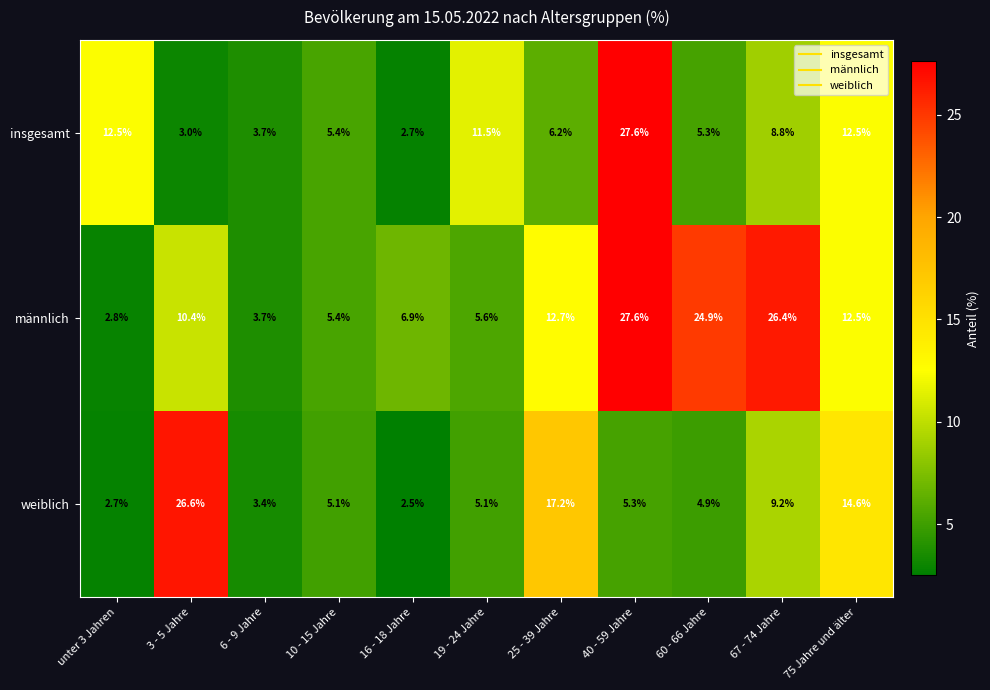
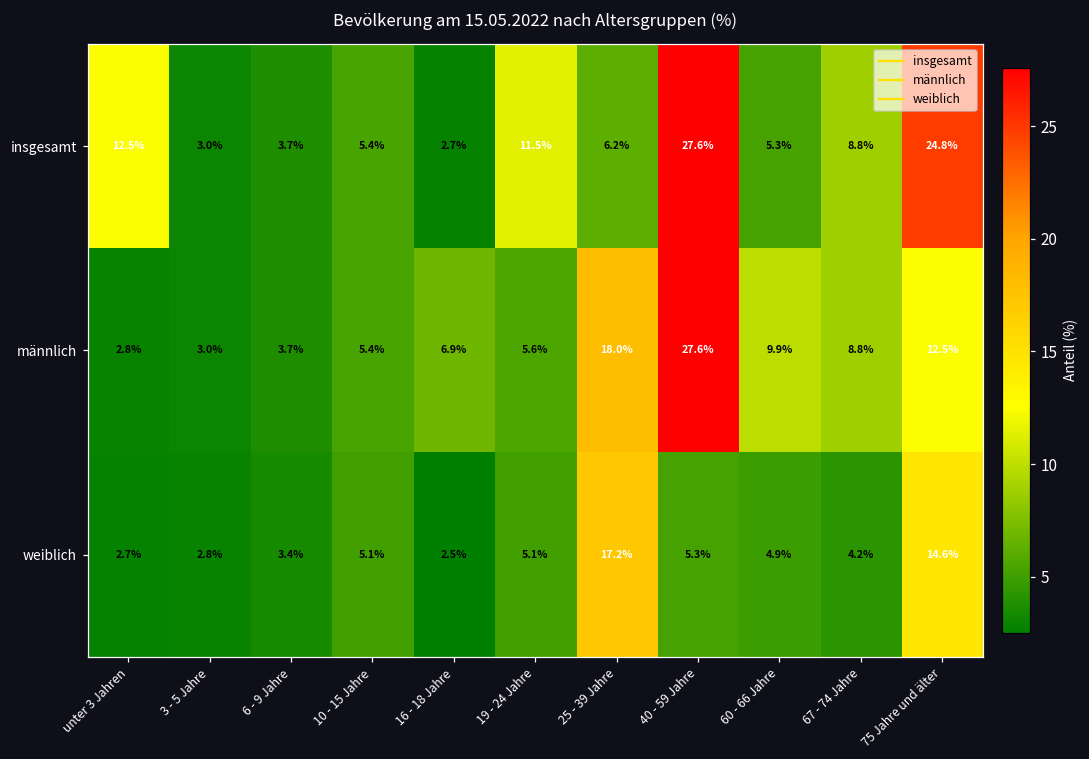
  {
    "insgesamt": {
      "unter 3 Jahren": "12.5%",
      "3 - 5 Jahre": "3.0%",
      "6 - 9 Jahre": "3.7%",
      "10 - 15 Jahre": "5.4%",
      "16 - 18 Jahre": "2.7%",
      "19 - 24 Jahre": "11.5%",
      "25 - 39 Jahre": "6.2%",
      "40 - 59 Jahre": "27.6%",
      "60 - 66 Jahre": "5.3%",
      "67 - 74 Jahre": "8.8%",
-     "75 Jahre und älter": "12.5%"
+     "75 Jahre und älter": "24.8%"
    },
    "männlich": {
      "unter 3 Jahren": "2.8%",
-     "3 - 5 Jahre": "10.4%",
+     "3 - 5 Jahre": "3.0%",
      "6 - 9 Jahre": "3.7%",
      "10 - 15 Jahre": "5.4%",
      "16 - 18 Jahre": "6.9%",
      "19 - 24 Jahre": "5.6%",
-     "25 - 39 Jahre": "12.7%",
+     "25 - 39 Jahre": "18.0%",
      "40 - 59 Jahre": "27.6%",
-     "60 - 66 Jahre": "24.9%",
-     "67 - 74 Jahre": "26.4%",
+     "60 - 66 Jahre": "9.9%",
+     "67 - 74 Jahre": "8.8%",
      "75 Jahre und älter": "12.5%"
    },
    "weiblich": {
      "unter 3 Jahren": "2.7%",
-     "3 - 5 Jahre": "26.6%",
+     "3 - 5 Jahre": "2.8%",
      "6 - 9 Jahre": "3.4%",
      "10 - 15 Jahre": "5.1%",
      "16 - 18 Jahre": "2.5%",
      "19 - 24 Jahre": "5.1%",
      "25 - 39 Jahre": "17.2%",
      "40 - 59 Jahre": "5.3%",
      "60 - 66 Jahre": "4.9%",
-     "67 - 74 Jahre": "9.2%",
+     "67 - 74 Jahre": "4.2%",
      "75 Jahre und älter": "14.6%"
    }
  }
